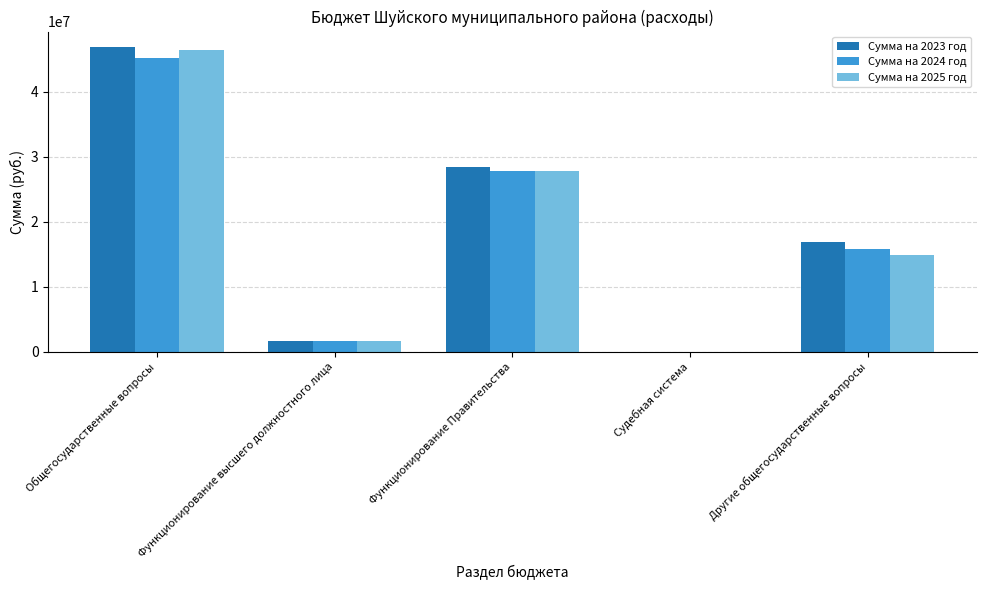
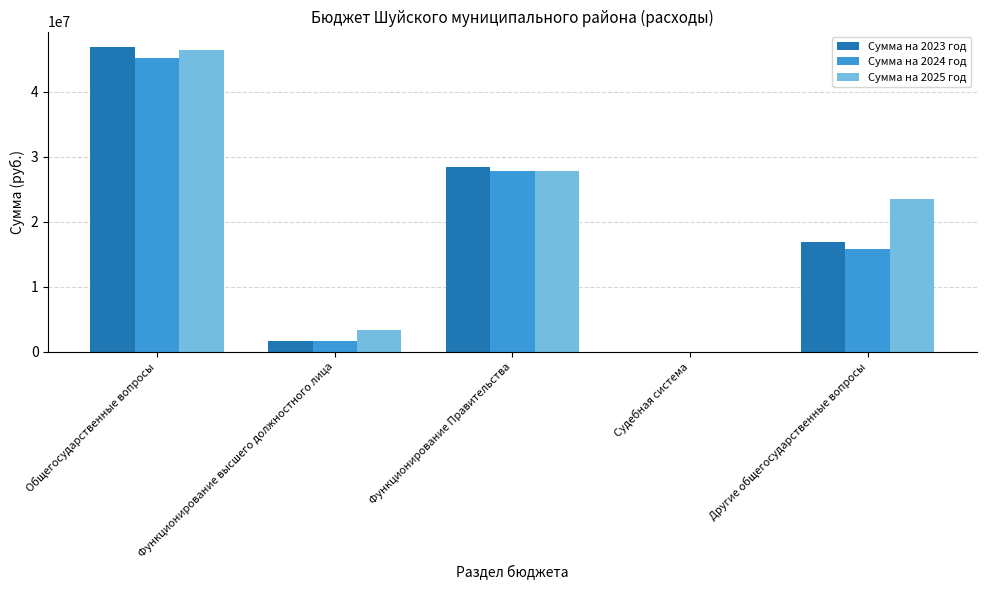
  {
    "Сумма на 2025 год": {
      "Общегосударственные вопросы": 46000000,
-     "Функционирование высшего должностного лица": 2000000,
+     "Функционирование высшего должностного лица": 3000000,
      "Функционирование Правительства": 28000000,
-     "Другие общегосударственные вопросы": 15000000
+     "Другие общегосударственные вопросы": 23000000
    }
  }
